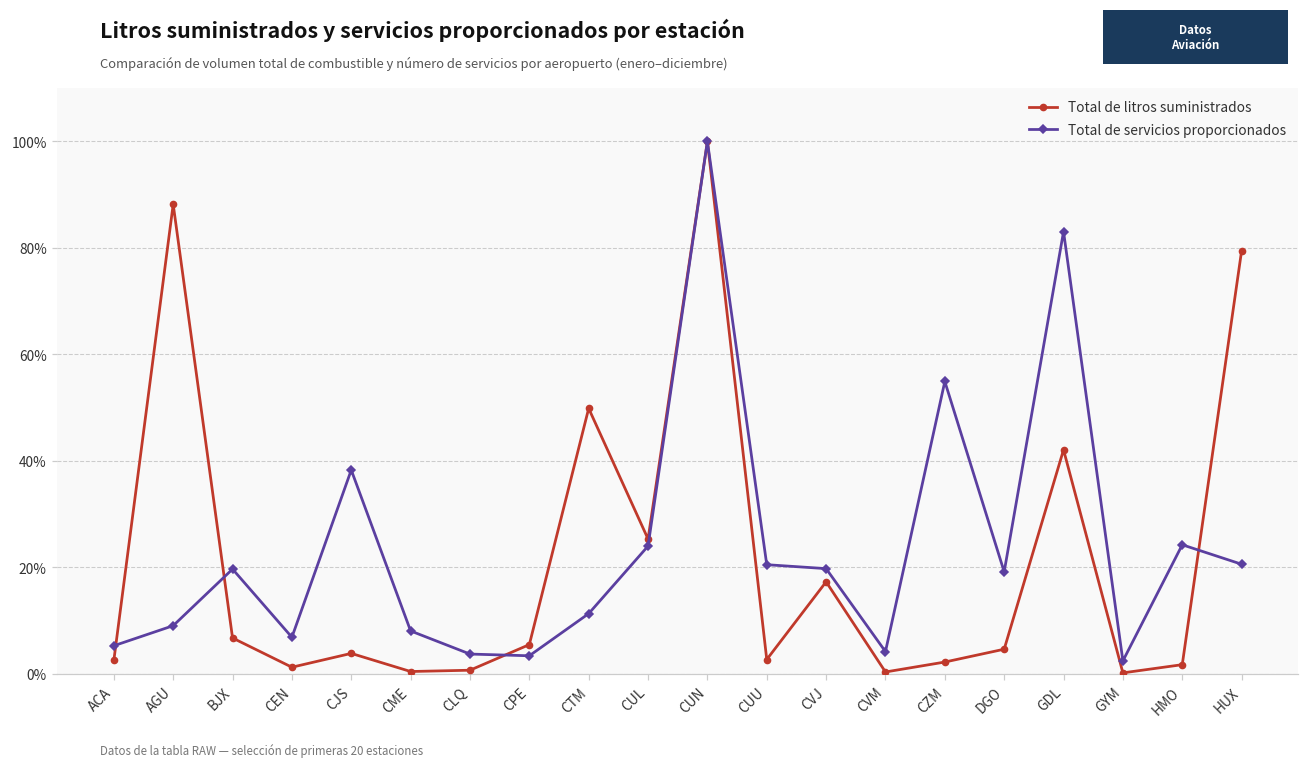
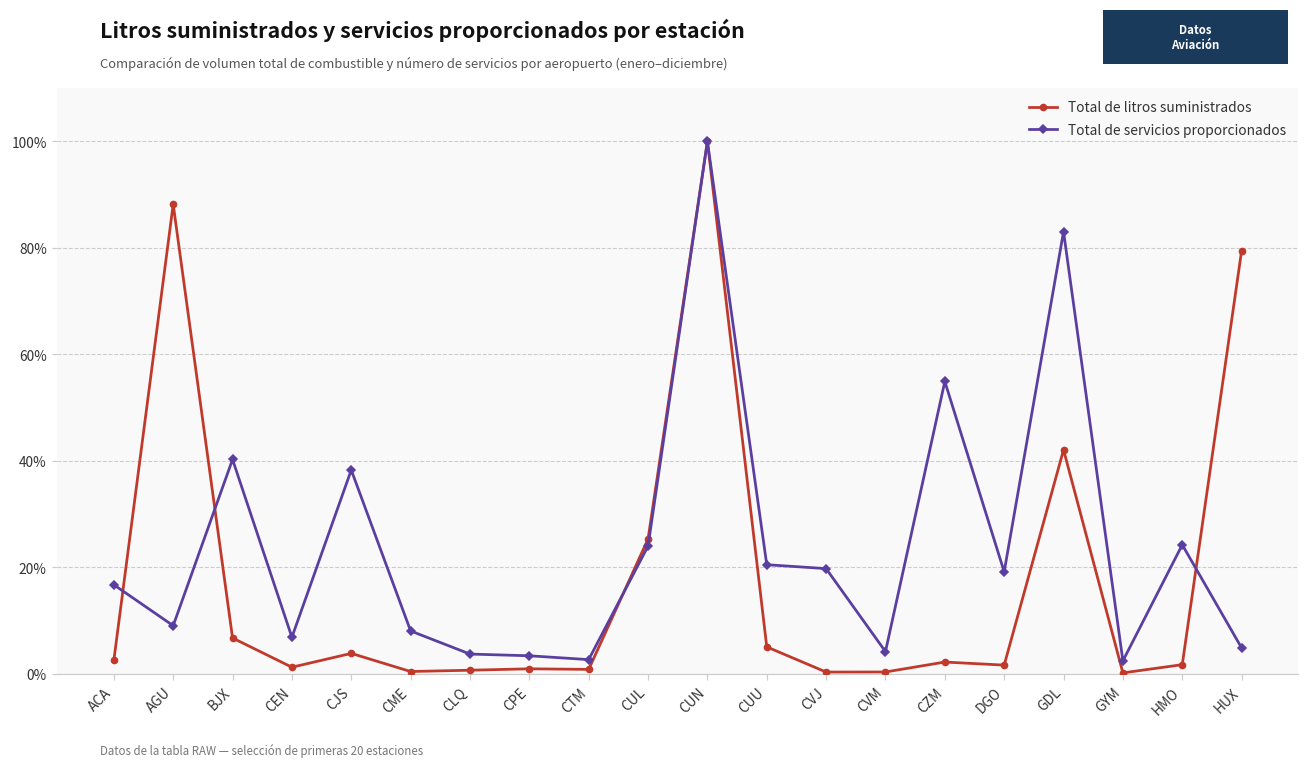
  {
    "Total de litros suministrados": {
      "ACA": "2%",
      "AGU": "88%",
      "BJX": "7%",
      "CEN": "1%",
      "CJS": "4%",
      "CME": "0%",
      "CLQ": "1%",
-     "CPE": "5%",
-     "CTM": "50%",
+     "CPE": "1%",
+     "CTM": "1%",
      "CUL": "25%",
-     "CUU": "3%",
-     "CVJ": "17%",
+     "CUU": "5%",
+     "CVJ": "0%",
      "CVM": "0%",
      "CZM": "2%",
-     "DGO": "5%",
+     "DGO": "2%",
      "GDL": "42%",
      "GYM": "0%",
      "HMO": "2%",
      "HUX": "79%"
    },
    "Total de servicios proporcionados": {
-     "ACA": "5%",
+     "ACA": "17%",
      "AGU": "9%",
-     "BJX": "20%",
+     "BJX": "40%",
      "CEN": "7%",
      "CJS": "38%",
      "CME": "8%",
      "CLQ": "4%",
      "CPE": "3%",
-     "CTM": "11%",
+     "CTM": "3%",
      "CUL": "24%",
      "CUU": "20%",
      "CVJ": "20%",
      "CVM": "4%",
      "CZM": "55%",
      "DGO": "19%",
      "GDL": "83%",
      "GYM": "2%",
      "HMO": "24%",
-     "HUX": "21%"
+     "HUX": "5%"
    }
  }
